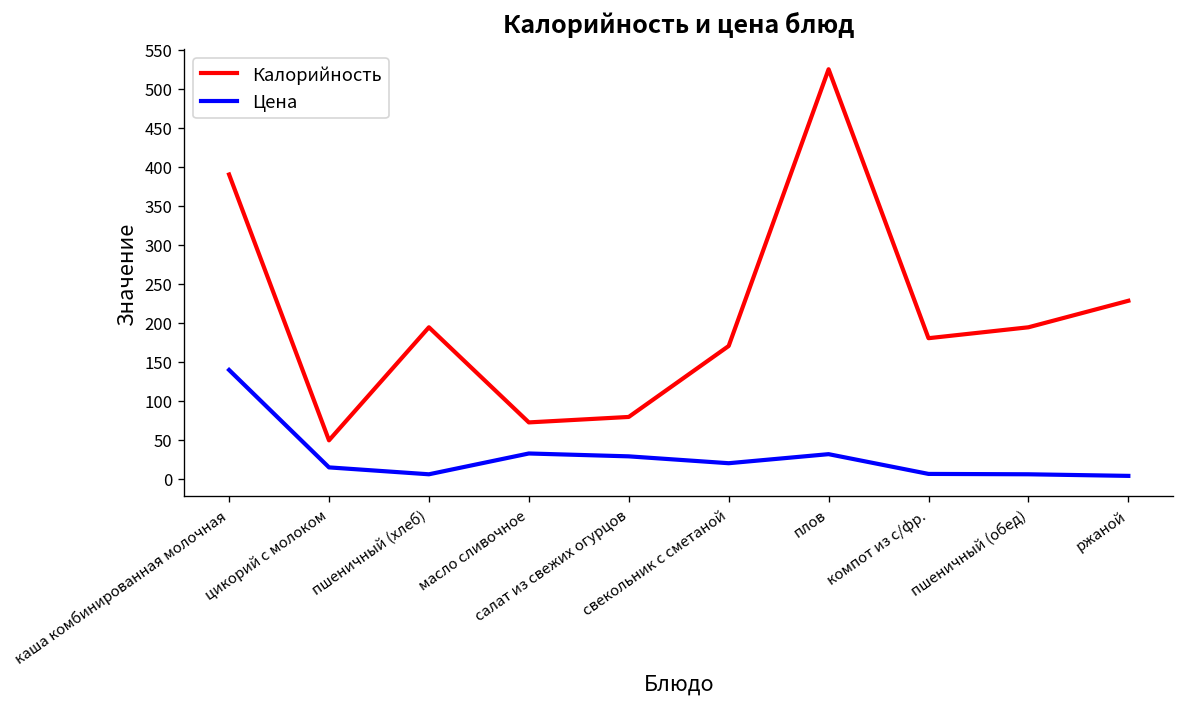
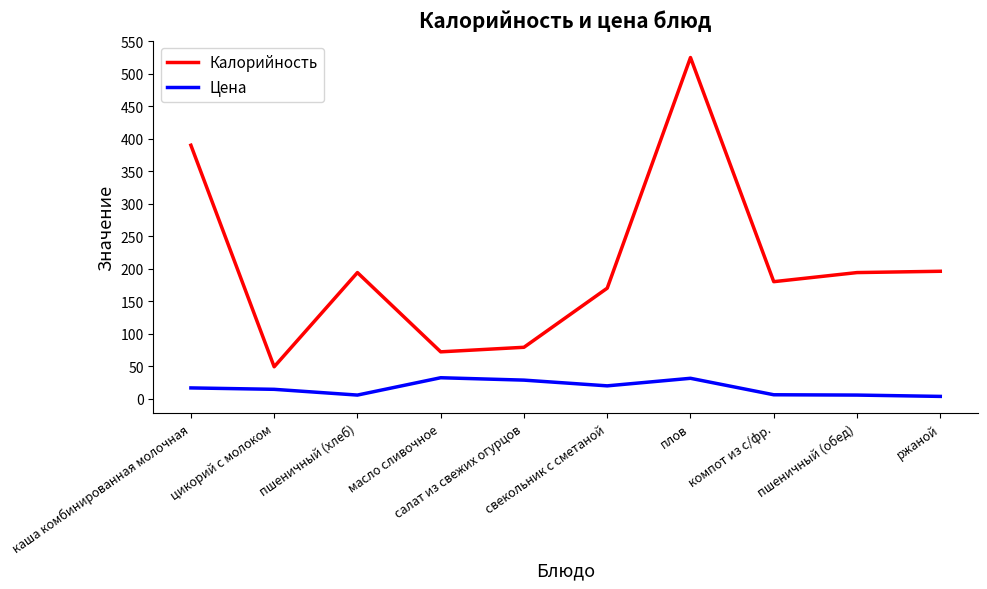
  {
    "Калорийность": {
      "каша комбинированная молочная": 390,
      "цикорий с молоком": 50,
      "пшеничный (хлеб)": 190,
      "масло сливочное": 70,
      "салат из свежих огурцов": 80,
      "свекольник с сметаной": 170,
      "плов": 530,
      "компот из с/фр.": 180,
      "пшеничный (обед)": 190,
-     "ржаной": 230
+     "ржаной": 200
    },
    "Цена": {
-     "каша комбинированная молочная": 140,
+     "каша комбинированная молочная": 20,
      "цикорий с молоком": 10,
      "пшеничный (хлеб)": 10,
      "масло сливочное": 30,
      "салат из свежих огурцов": 30,
      "свекольник с сметаной": 20,
      "плов": 30,
      "компот из с/фр.": 10,
      "пшеничный (обед)": 10,
      "ржаной": 0
    }
  }
